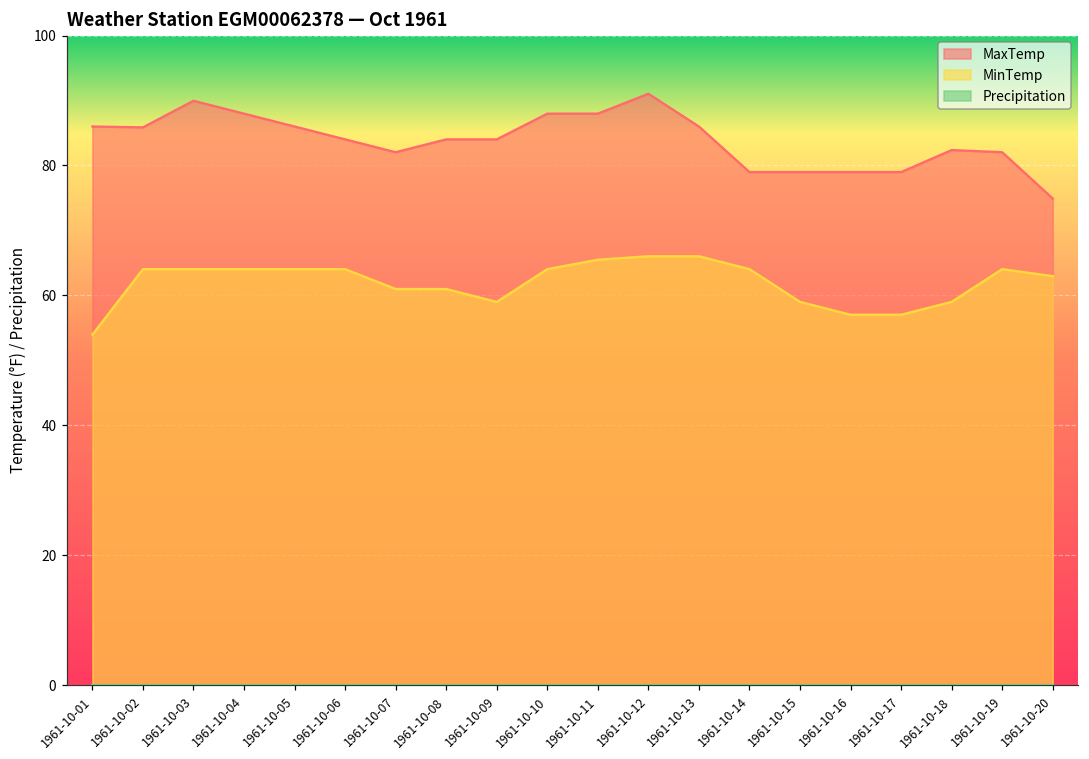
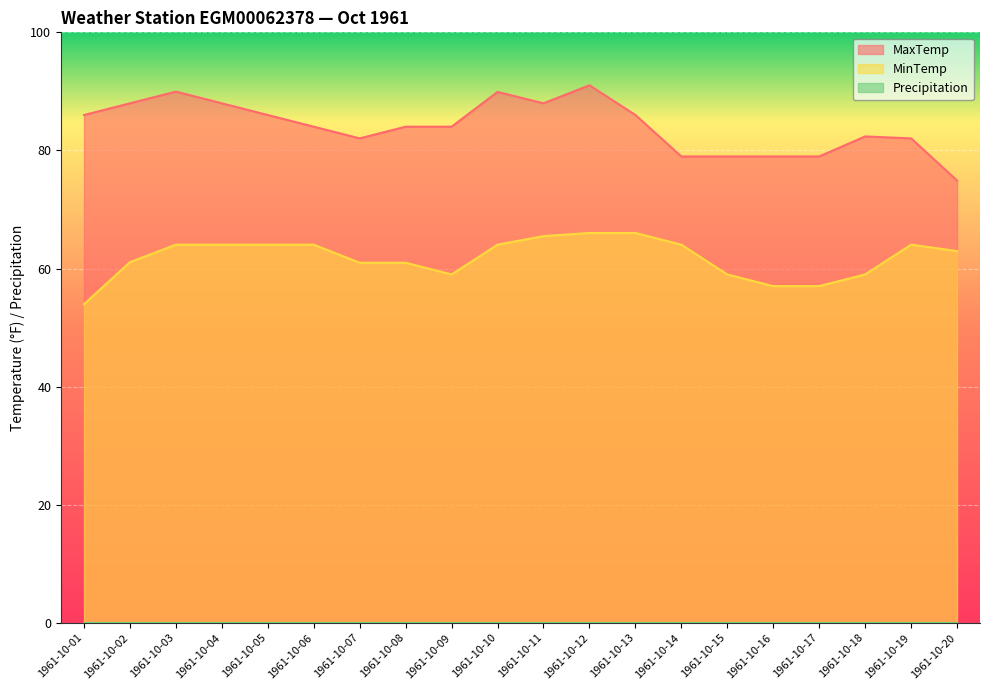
  {
    "MaxTemp": {
      "1961-10-01": 86,
-     "1961-10-02": 86,
+     "1961-10-02": 88,
      "1961-10-03": 90,
      "1961-10-04": 88,
      "1961-10-05": 86,
      "1961-10-06": 84,
      "1961-10-07": 82,
      "1961-10-08": 84,
      "1961-10-09": 84,
-     "1961-10-10": 88,
+     "1961-10-10": 90,
      "1961-10-11": 88,
      "1961-10-12": 91,
      "1961-10-13": 86,
      "1961-10-14": 79,
      "1961-10-15": 79,
      "1961-10-16": 79,
      "1961-10-17": 79,
      "1961-10-18": 82,
      "1961-10-19": 82,
      "1961-10-20": 75
    },
    "MinTemp": {
      "1961-10-01": 54,
-     "1961-10-02": 64,
+     "1961-10-02": 61,
      "1961-10-03": 64,
      "1961-10-04": 64,
      "1961-10-05": 64,
      "1961-10-06": 64,
      "1961-10-07": 61,
      "1961-10-08": 61,
      "1961-10-09": 59,
      "1961-10-10": 64,
      "1961-10-11": 65,
      "1961-10-12": 66,
      "1961-10-13": 66,
      "1961-10-14": 64,
      "1961-10-15": 59,
      "1961-10-16": 57,
      "1961-10-17": 57,
      "1961-10-18": 59,
      "1961-10-19": 64,
      "1961-10-20": 63
    },
    "Precipitation": {
      "1961-10-01": 0,
      "1961-10-02": 0,
      "1961-10-03": 0,
      "1961-10-04": 0,
      "1961-10-05": 0,
      "1961-10-06": 0,
      "1961-10-07": 0,
      "1961-10-08": 0,
      "1961-10-09": 0,
      "1961-10-10": 0,
      "1961-10-11": 0,
      "1961-10-12": 0,
      "1961-10-13": 0,
      "1961-10-14": 0,
      "1961-10-15": 0,
      "1961-10-16": 0,
      "1961-10-17": 0,
      "1961-10-18": 0,
      "1961-10-19": 0,
      "1961-10-20": 0
    }
  }
